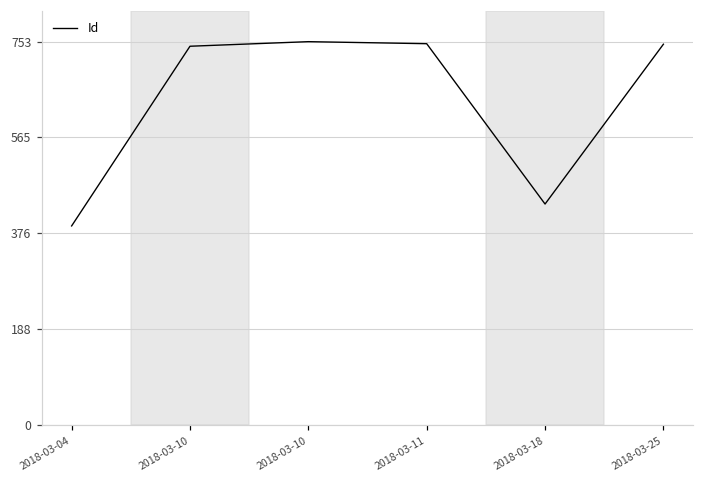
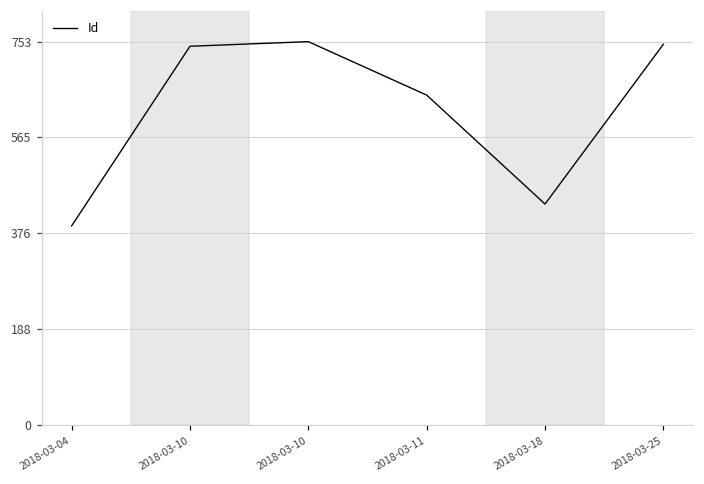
  {
    "2018-03-04": 390,
-   "2018-03-11": 750,
+   "2018-03-11": 650,
    "2018-03-18": 430,
    "2018-03-25": 750
  }
